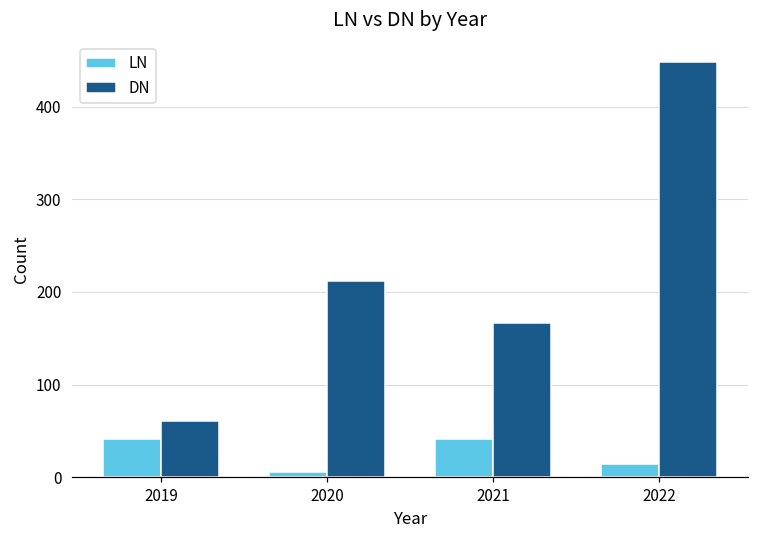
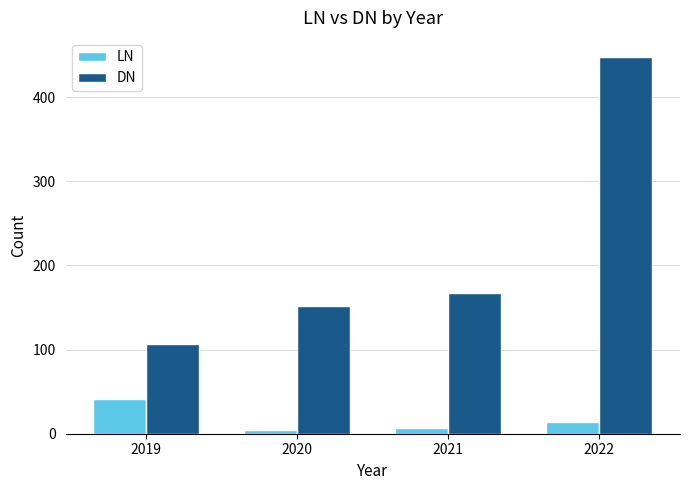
  {
    "LN": {
      "2019": 40,
      "2020": 10,
-     "2021": 40,
+     "2021": 10,
      "2022": 10
    },
    "DN": {
-     "2019": 60,
-     "2020": 210,
+     "2019": 110,
+     "2020": 150,
      "2021": 170,
      "2022": 450
    }
  }
